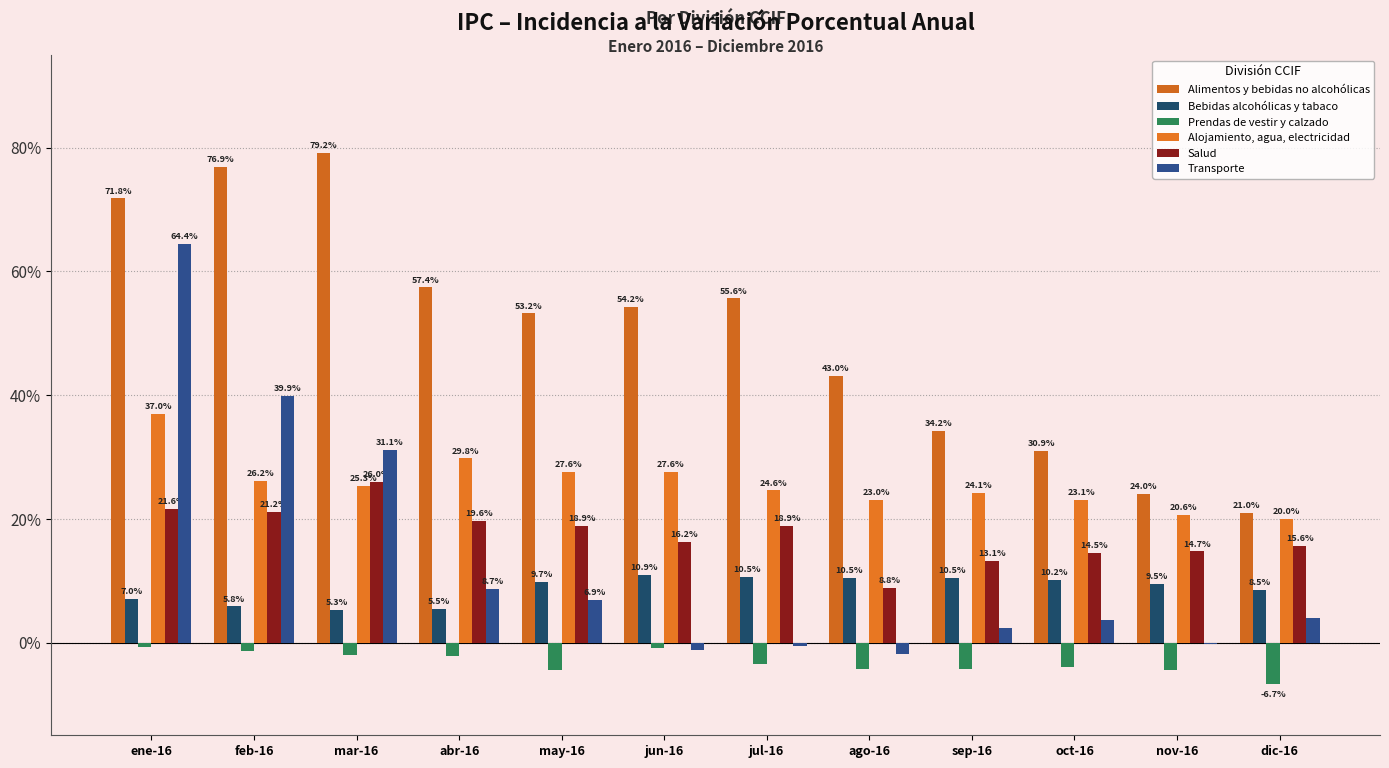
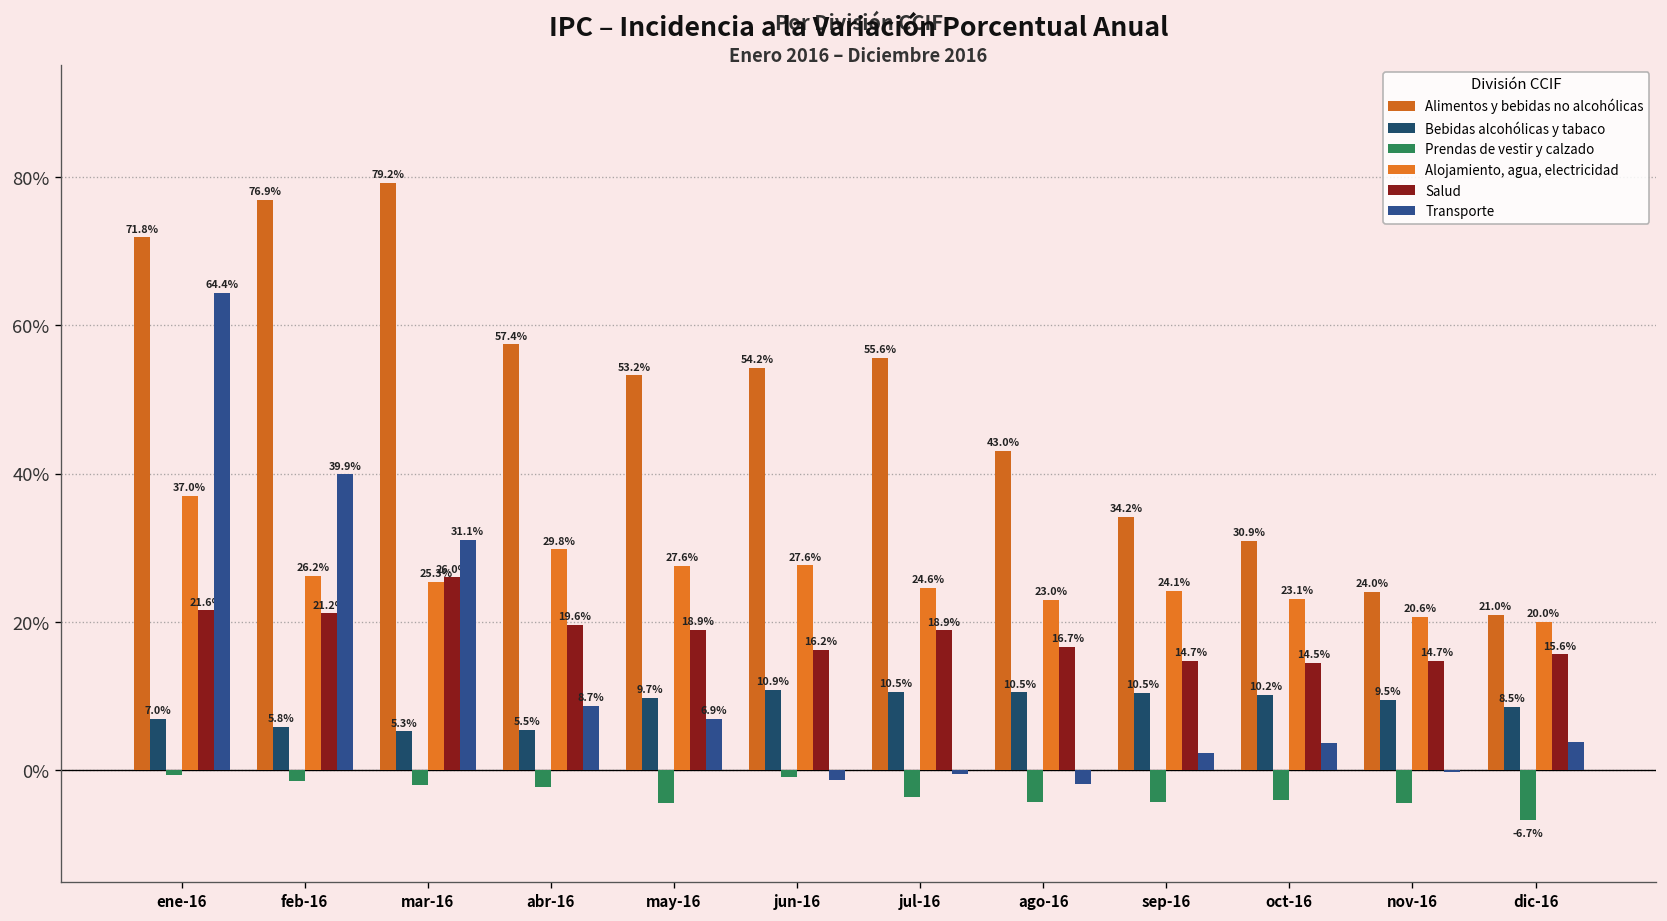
  {
    "Prendas de vestir y calzado": {
      "dic-16": "-6.7%"
    },
    "Salud": {
      "ene-16": "21.6%",
      "feb-16": "21.2%",
      "abr-16": "19.6%",
      "may-16": "18.9%",
      "jun-16": "16.2%",
      "jul-16": "18.9%",
-     "ago-16": "8.8%",
-     "sep-16": "13.1%",
+     "ago-16": "16.7%",
+     "sep-16": "14.7%",
      "oct-16": "14.5%",
      "nov-16": "14.7%",
      "dic-16": "15.6%"
    }
  }
